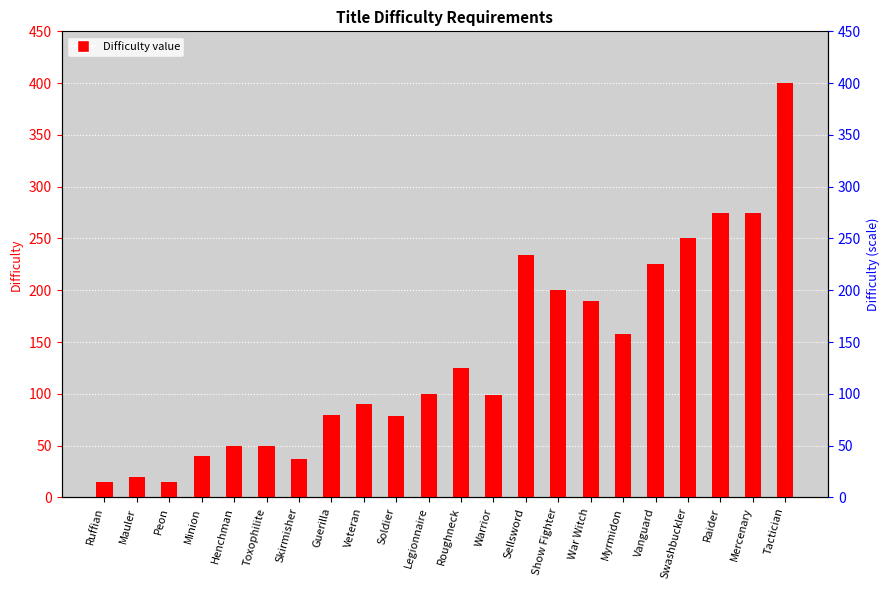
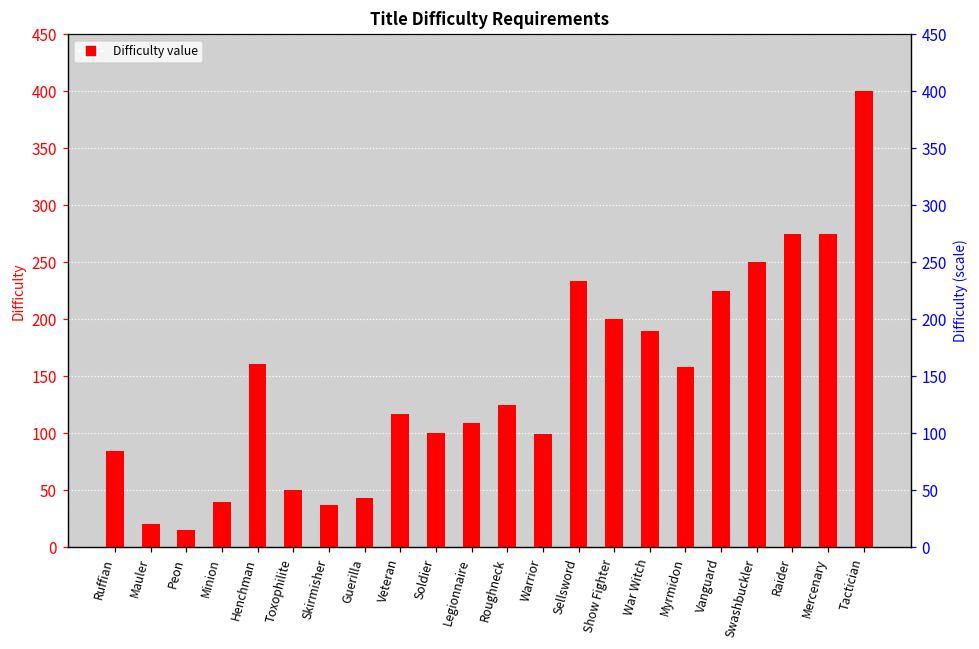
  {
-   "Ruffian": 15,
+   "Ruffian": 84,
    "Mauler": 20,
    "Peon": 15,
    "Minion": 40,
-   "Henchman": 50,
+   "Henchman": 161,
    "Toxophilite": 50,
    "Skirmisher": 37,
-   "Guerilla": 80,
-   "Veteran": 90,
-   "Soldier": 79,
-   "Legionnaire": 100,
+   "Guerilla": 43,
+   "Veteran": 117,
+   "Soldier": 100,
+   "Legionnaire": 109,
    "Roughneck": 125,
    "Warrior": 99,
    "Sellsword": 234,
    "Show Fighter": 200,
    "War Witch": 190,
    "Myrmidon": 158,
    "Vanguard": 225,
    "Swashbuckler": 250,
    "Raider": 275,
    "Mercenary": 275,
    "Tactician": 400
  }
